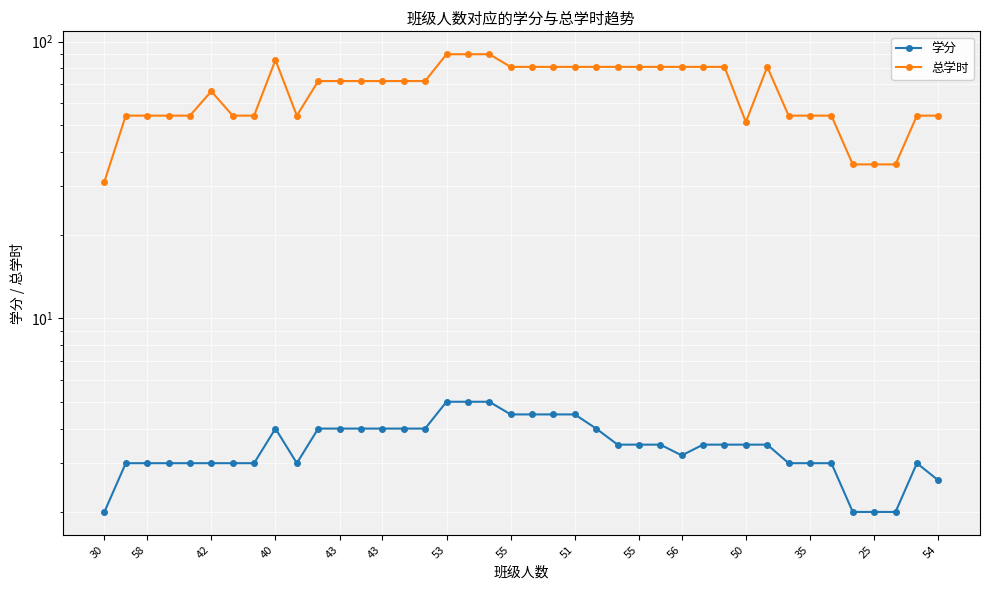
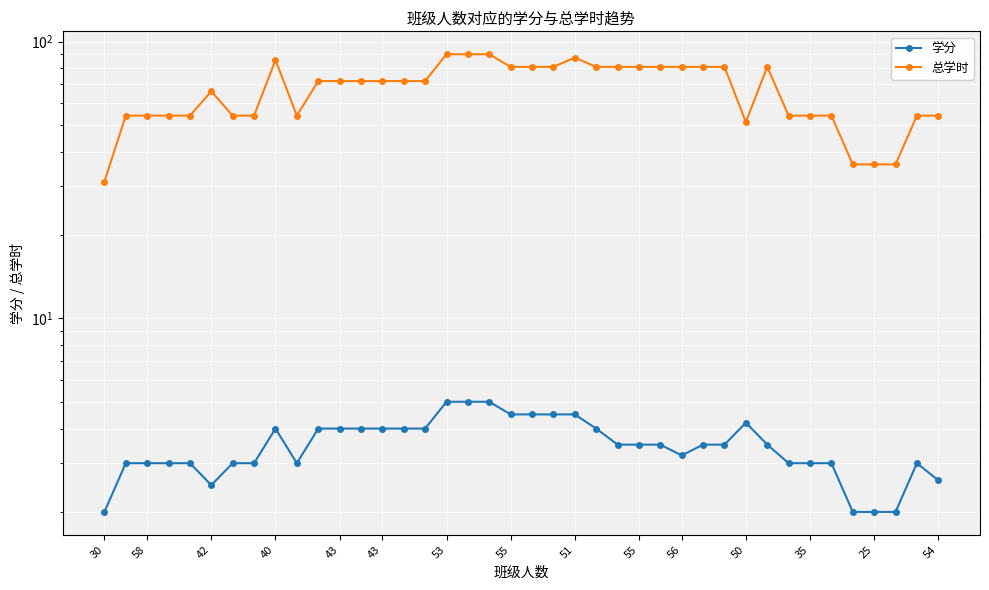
  {
    "学分": {
      "30": 2.0,
      "58": 3.0,
-     "42": 3.0,
+     "42": 2.5,
      "40": 4.0,
      "53": 5.0,
      "51": 4.5,
      "56": 3.2,
-     "50": 3.5,
+     "50": 4.2,
      "25": 2.0,
      "54": 2.6
    },
    "总学时": {
      "30": 31,
      "58": 54,
      "42": 66,
      "40": 86,
      "53": 90,
-     "51": 81,
+     "51": 88,
      "56": 81,
      "50": 51,
      "25": 36,
      "54": 54
    }
  }
